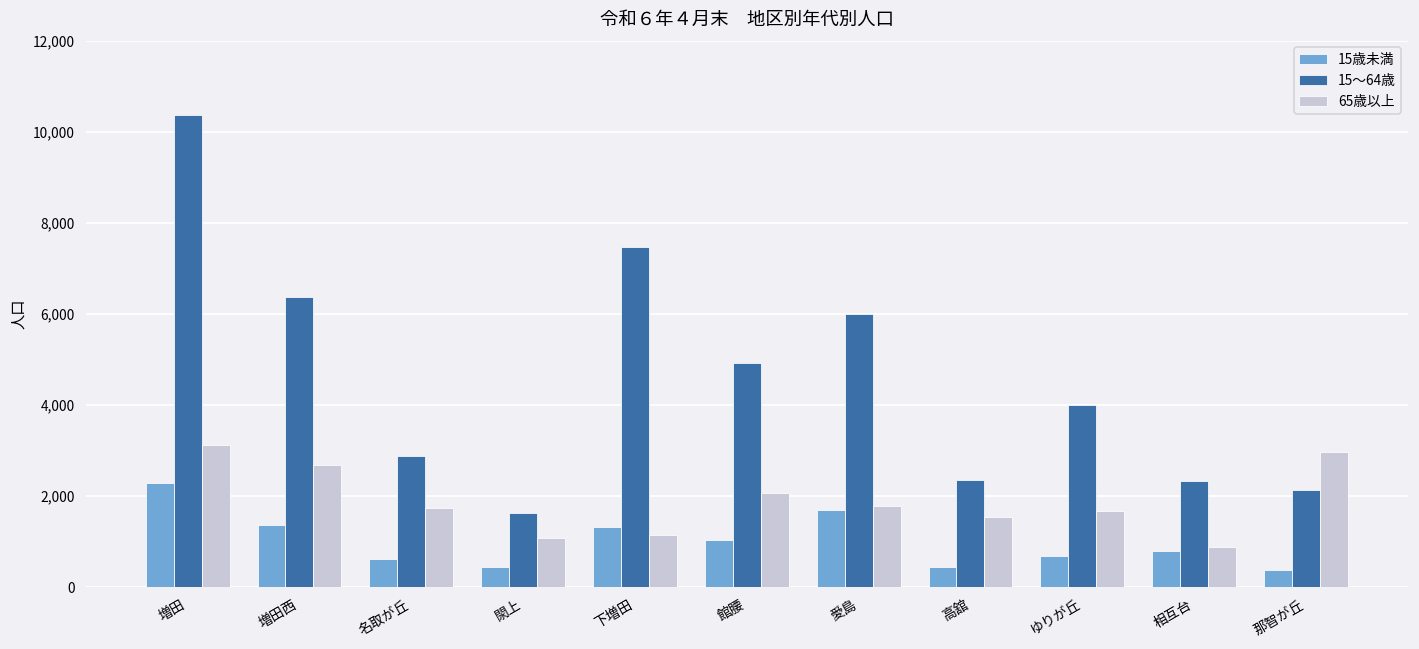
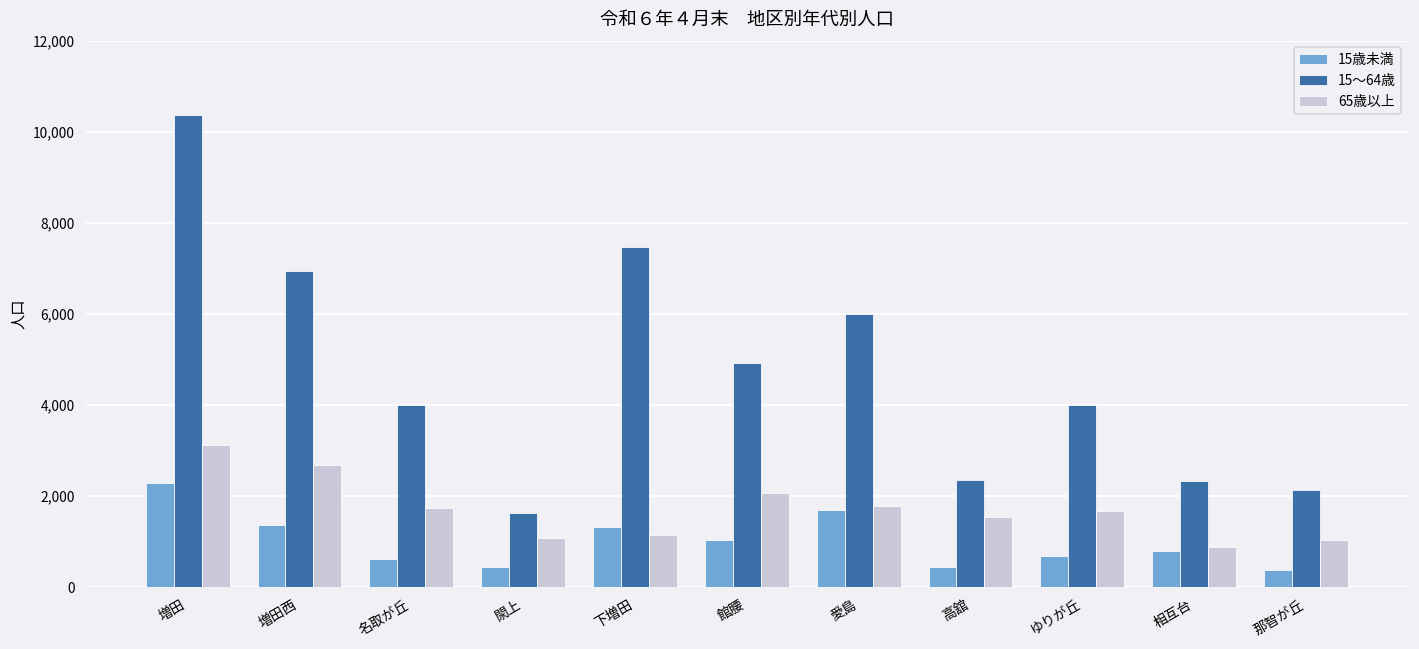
  {
    "15歳未満": {
      "増田": "2,300",
      "増田西": "1,400",
      "名取が丘": "600",
      "閖上": "500",
      "下増田": "1,300",
      "館腰": "1,000",
      "愛島": "1,700",
      "高舘": "500",
      "ゆりが丘": "700",
      "相互台": "800",
      "那智が丘": "400"
    },
    "15～64歳": {
      "増田": "10,400",
-     "増田西": "6,400",
-     "名取が丘": "2,900",
+     "増田西": "7,000",
+     "名取が丘": "4,000",
      "閖上": "1,600",
      "下増田": "7,500",
      "館腰": "4,900",
      "愛島": "6,000",
      "高舘": "2,400",
      "ゆりが丘": "4,000",
      "相互台": "2,300",
      "那智が丘": "2,100"
    },
    "65歳以上": {
      "増田": "3,100",
      "増田西": "2,700",
      "名取が丘": "1,700",
      "閖上": "1,100",
      "下増田": "1,200",
      "館腰": "2,100",
      "愛島": "1,800",
      "高舘": "1,500",
      "ゆりが丘": "1,700",
      "相互台": "900",
-     "那智が丘": "3,000"
+     "那智が丘": "1,000"
    }
  }
